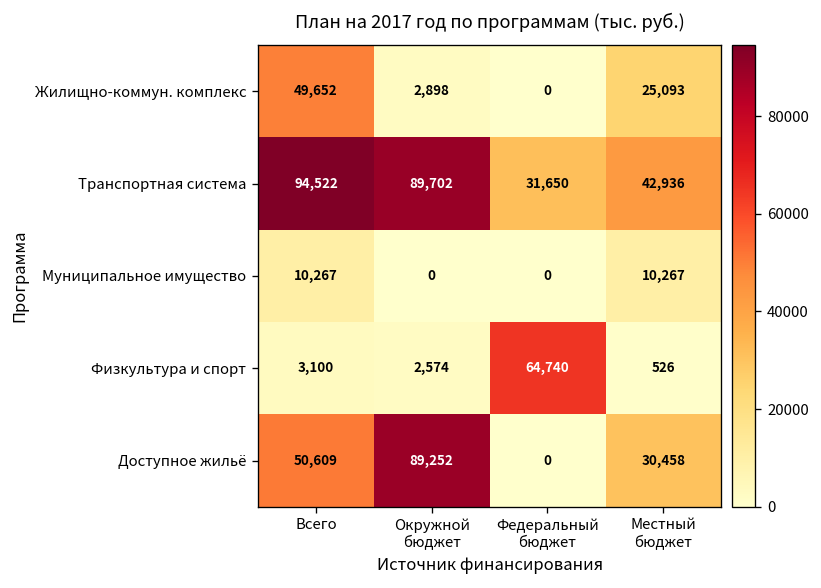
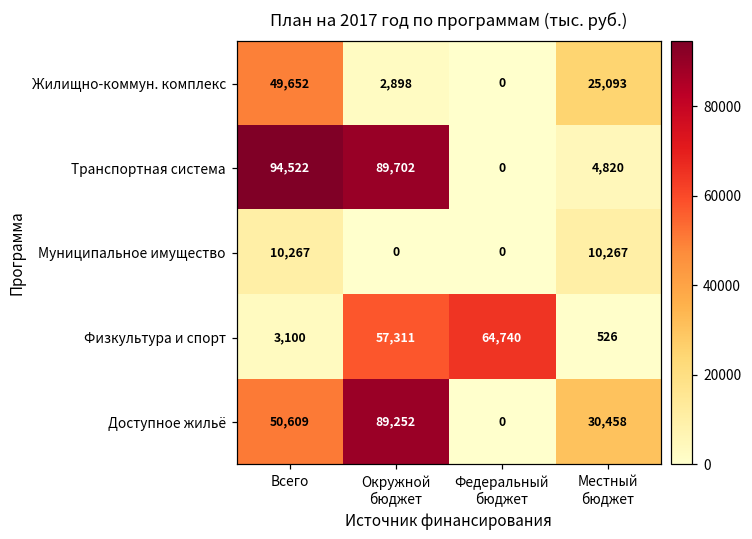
  {
    "Жилищно-коммун. комплекс": {
      "Всего": "49,652",
      "Окружной бюджет": "2,898",
      "Федеральный бюджет": "0",
      "Местный бюджет": "25,093"
    },
    "Транспортная система": {
      "Всего": "94,522",
      "Окружной бюджет": "89,702",
-     "Федеральный бюджет": "31,650",
-     "Местный бюджет": "42,936"
+     "Федеральный бюджет": "0",
+     "Местный бюджет": "4,820"
    },
    "Муниципальное имущество": {
      "Всего": "10,267",
      "Окружной бюджет": "0",
      "Федеральный бюджет": "0",
      "Местный бюджет": "10,267"
    },
    "Физкультура и спорт": {
      "Всего": "3,100",
-     "Окружной бюджет": "2,574",
+     "Окружной бюджет": "57,311",
      "Федеральный бюджет": "64,740",
      "Местный бюджет": "526"
    },
    "Доступное жильё": {
      "Всего": "50,609",
      "Окружной бюджет": "89,252",
      "Федеральный бюджет": "0",
      "Местный бюджет": "30,458"
    }
  }
